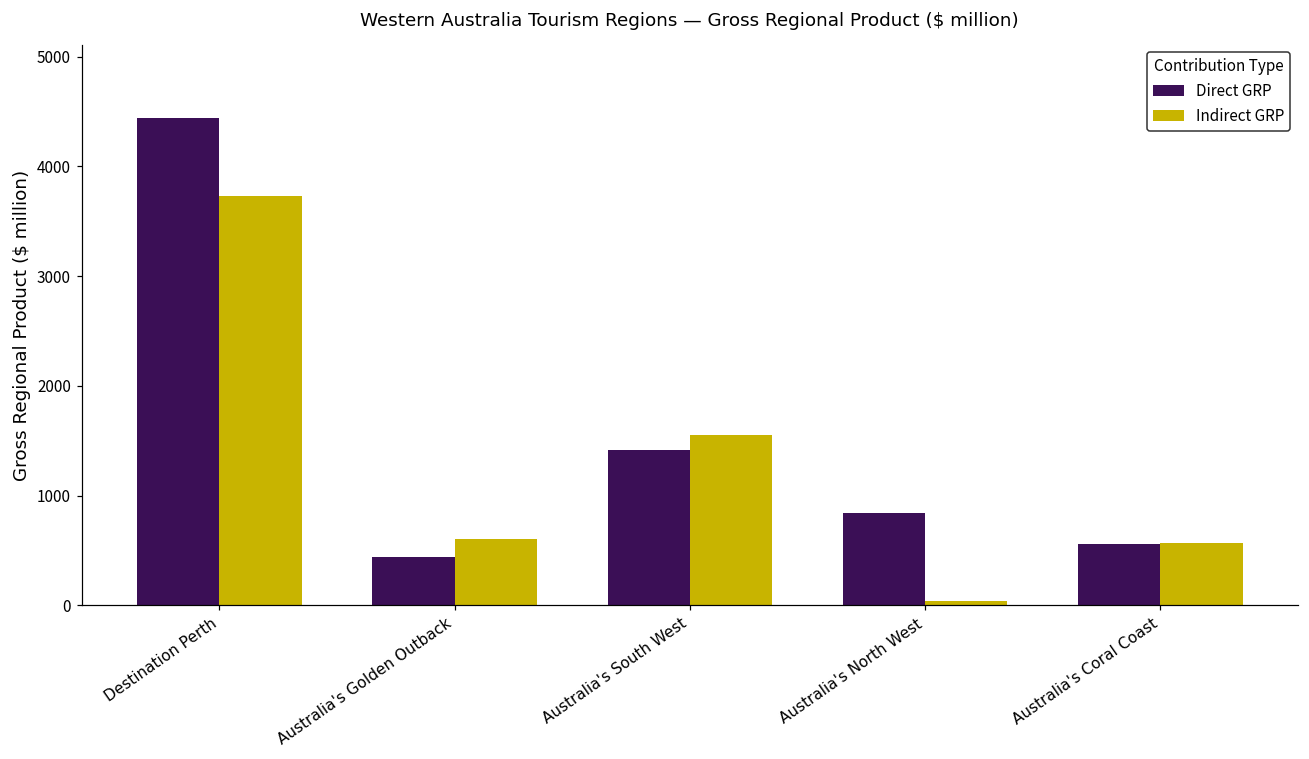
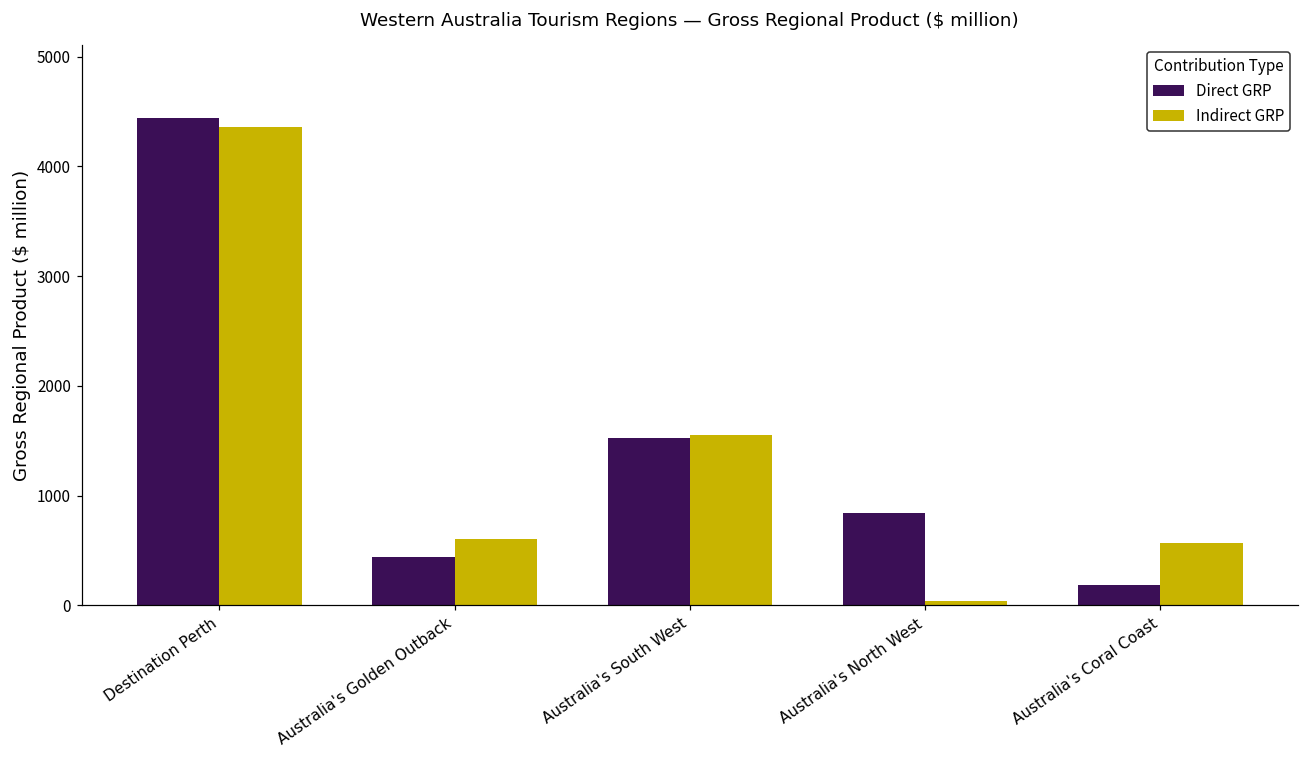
  {
    "Direct GRP": {
      "Destination Perth": 4400,
      "Australia's Golden Outback": 400,
-     "Australia's South West": 1400,
+     "Australia's South West": 1500,
      "Australia's North West": 800,
-     "Australia's Coral Coast": 600
+     "Australia's Coral Coast": 200
    },
    "Indirect GRP": {
-     "Destination Perth": 3700,
+     "Destination Perth": 4400,
      "Australia's Golden Outback": 600,
      "Australia's South West": 1600,
      "Australia's North West": 0,
      "Australia's Coral Coast": 600
    }
  }
